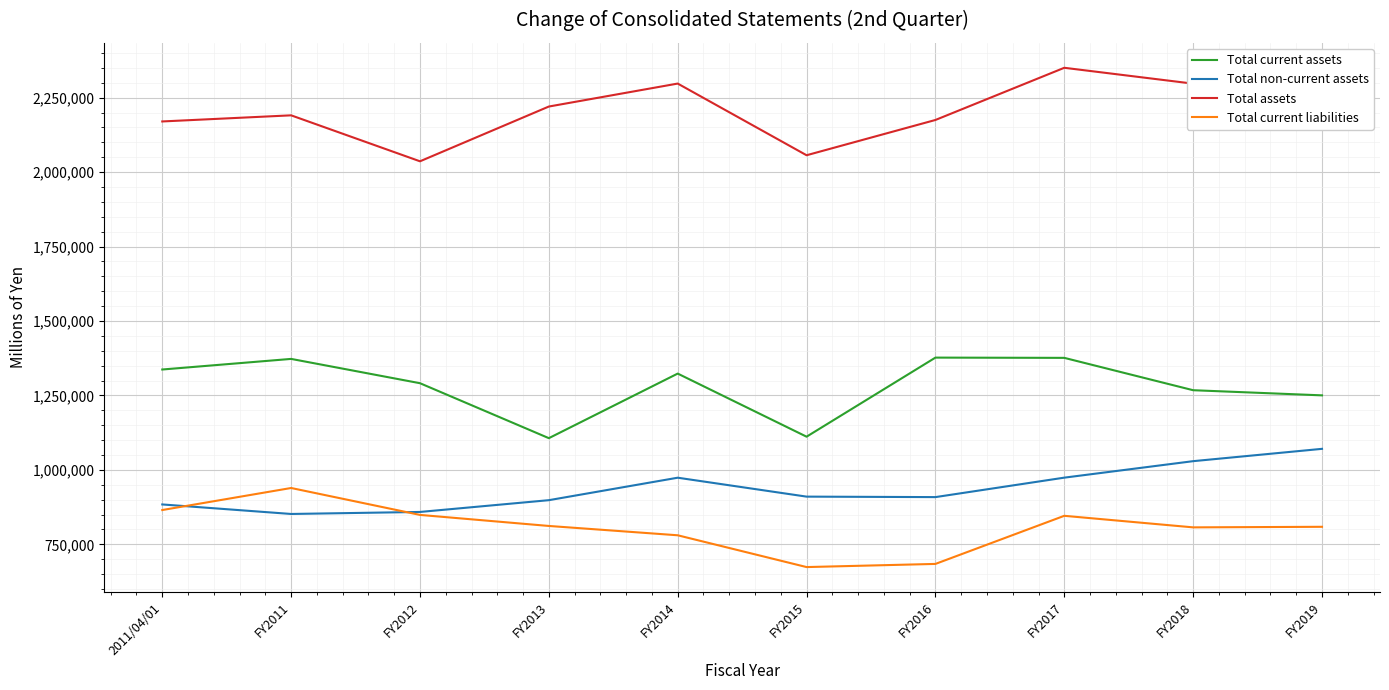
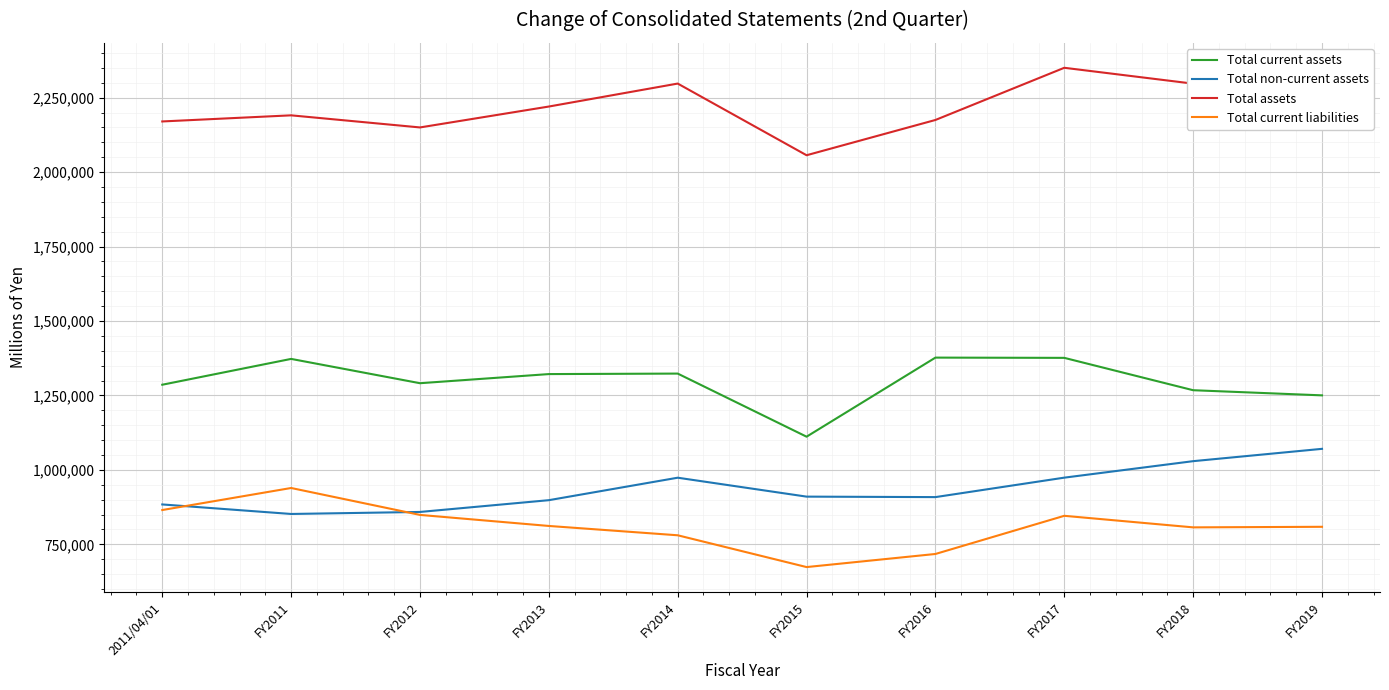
  {
    "Total current assets": {
-     "2011/04/01": "1,340,000",
+     "2011/04/01": "1,290,000",
      "FY2011": "1,370,000",
      "FY2012": "1,290,000",
-     "FY2013": "1,110,000",
+     "FY2013": "1,320,000",
      "FY2014": "1,320,000",
      "FY2015": "1,110,000",
      "FY2016": "1,380,000",
      "FY2017": "1,380,000",
      "FY2018": "1,270,000",
      "FY2019": "1,250,000"
    },
    "Total non-current assets": {
      "2011/04/01": "880,000",
      "FY2011": "850,000",
      "FY2012": "860,000",
      "FY2013": "900,000",
      "FY2014": "970,000",
      "FY2015": "910,000",
      "FY2016": "910,000",
      "FY2017": "970,000",
      "FY2018": "1,030,000",
      "FY2019": "1,070,000"
    },
    "Total assets": {
      "2011/04/01": "2,170,000",
      "FY2011": "2,190,000",
-     "FY2012": "2,040,000",
+     "FY2012": "2,150,000",
      "FY2013": "2,220,000",
      "FY2014": "2,300,000",
      "FY2015": "2,060,000",
      "FY2016": "2,180,000",
      "FY2017": "2,350,000"
    },
    "Total current liabilities": {
      "2011/04/01": "870,000",
      "FY2011": "940,000",
      "FY2012": "850,000",
      "FY2013": "810,000",
      "FY2014": "780,000",
      "FY2015": "670,000",
-     "FY2016": "680,000",
+     "FY2016": "720,000",
      "FY2017": "850,000",
      "FY2018": "810,000",
      "FY2019": "810,000"
    }
  }
